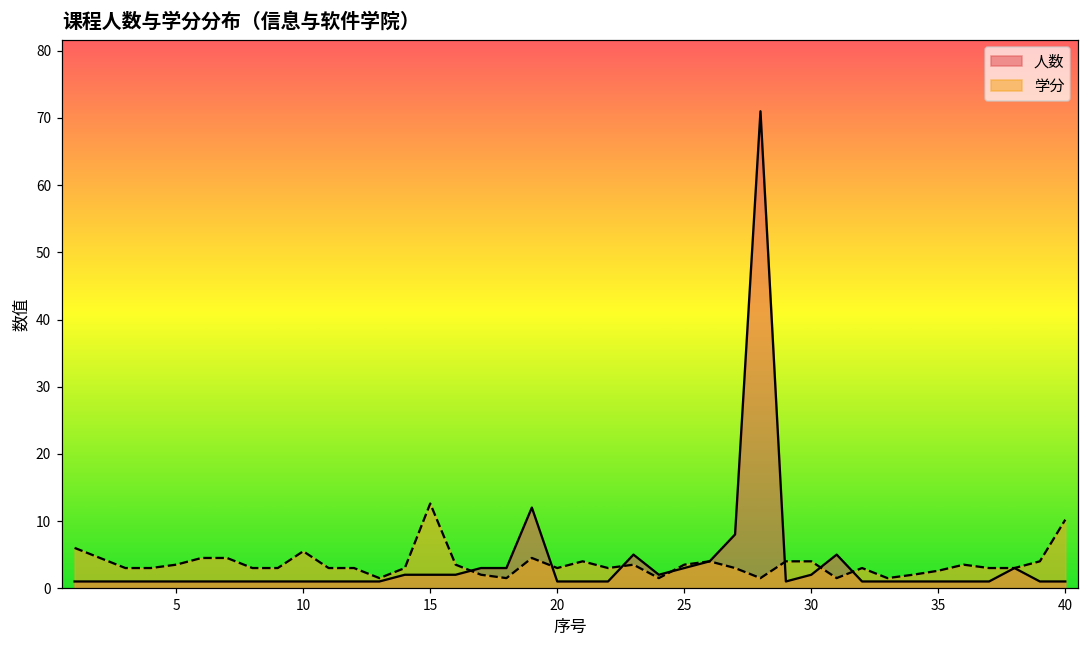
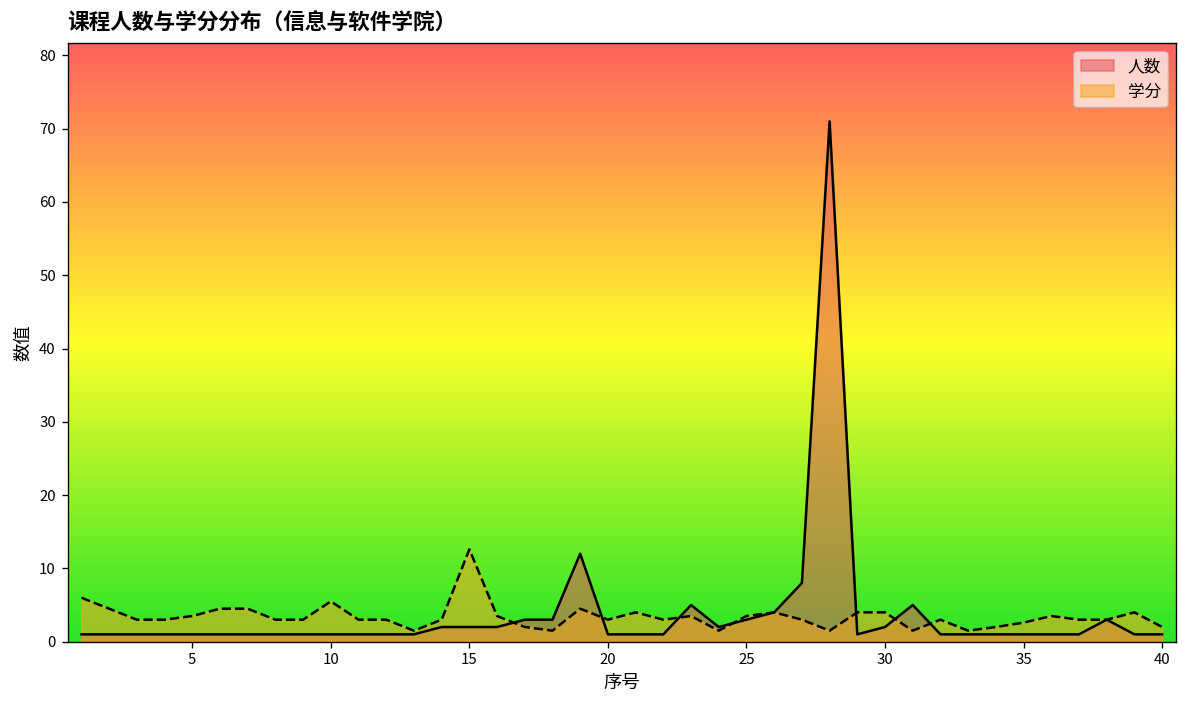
  {
    "人数": {
      "5": 1,
      "10": 1,
      "15": 2,
      "20": 1,
      "25": 3,
      "30": 2,
      "35": 1,
      "40": 1
    },
    "学分": {
      "5": 4,
      "10": 6,
      "15": 13,
      "20": 3,
      "25": 4,
      "30": 4,
      "35": 3,
-     "40": 10
+     "40": 2
    }
  }
